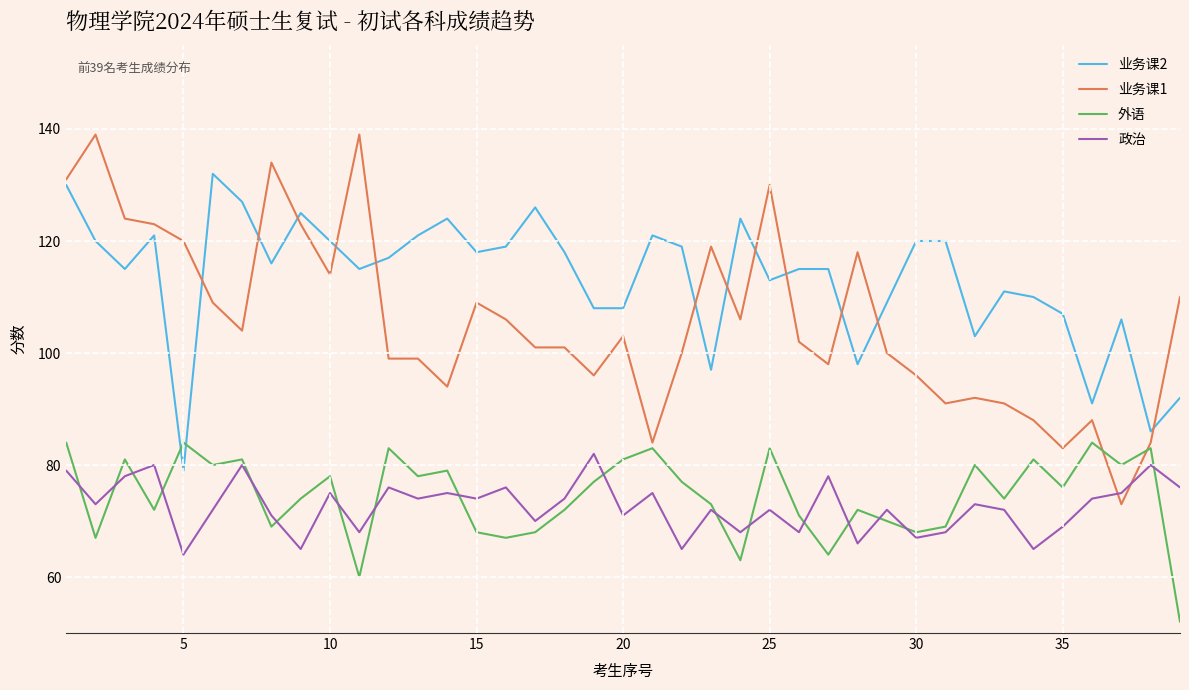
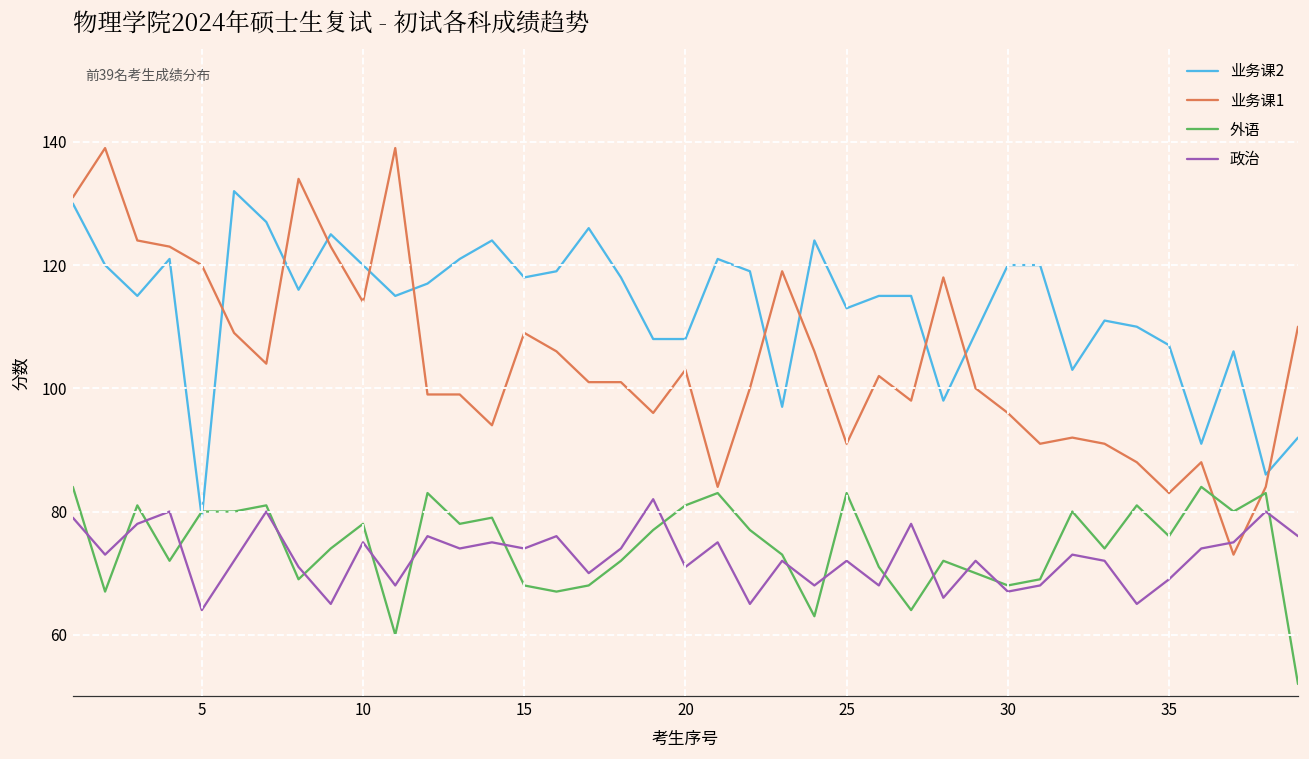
  {
    "业务课2": {
      "5": 79,
      "10": 120,
      "15": 118,
      "20": 108,
      "25": 113,
      "30": 120,
      "35": 107
    },
    "业务课1": {
      "5": 120,
      "10": 114,
      "15": 109,
      "20": 103,
-     "25": 130,
+     "25": 91,
      "30": 96,
      "35": 83
    },
    "外语": {
-     "5": 84,
+     "5": 80,
      "10": 78,
      "15": 68,
      "20": 81,
      "25": 83,
      "30": 68,
      "35": 76
    },
    "政治": {
      "5": 64,
      "10": 75,
      "15": 74,
      "20": 71,
      "25": 72,
      "30": 67,
      "35": 69
    }
  }
